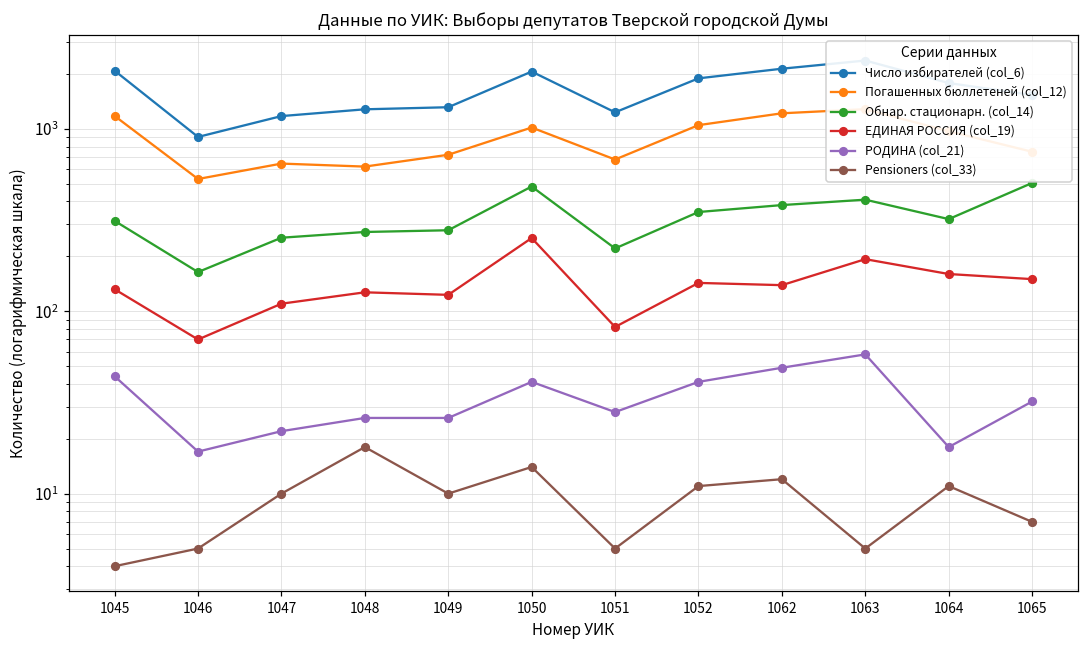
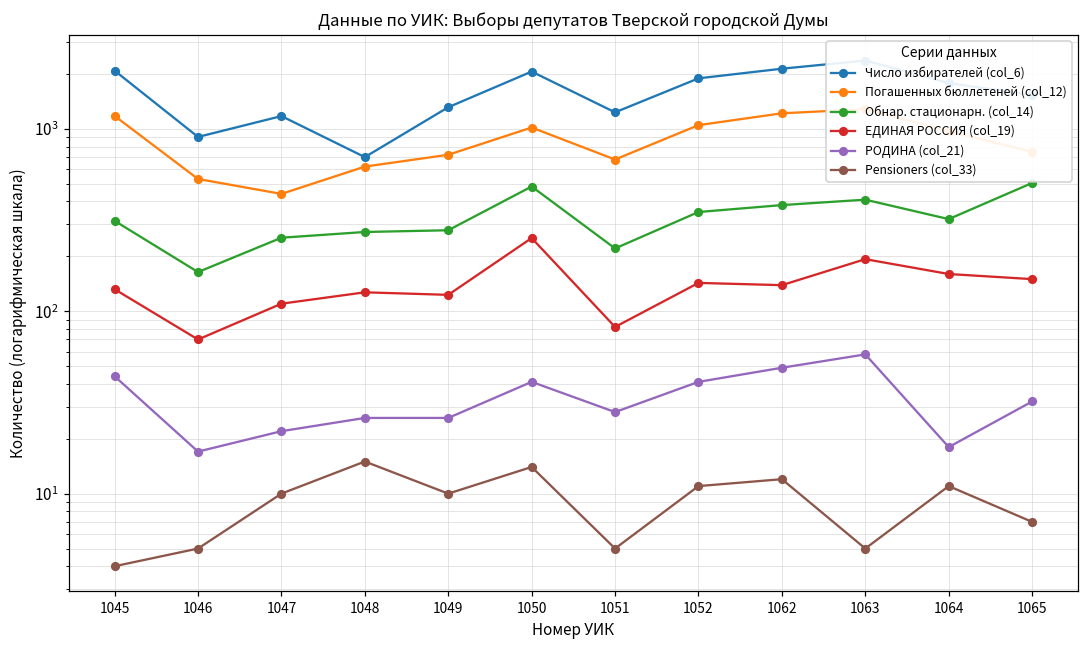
  {
    "Число избирателей (col_6)": {
      "1045": 2100,
      "1046": 900,
      "1047": 1200,
-     "1048": 1300,
+     "1048": 700,
      "1049": 1300,
      "1050": 2100,
      "1051": 1200,
      "1052": 1900,
      "1062": 2100
    },
    "Погашенных бюллетеней (col_12)": {
      "1045": 1200,
      "1046": 530,
-     "1047": 650,
+     "1047": 440,
      "1048": 620,
      "1049": 700,
      "1050": 1000,
      "1051": 680,
      "1052": 1000,
      "1062": 1200
    },
    "Обнар. стационарн. (col_14)": {
      "1045": 310,
      "1046": 160,
      "1047": 250,
      "1048": 270,
      "1049": 280,
      "1050": 480,
      "1051": 220,
      "1052": 350,
      "1062": 380,
      "1063": 410,
      "1064": 320,
      "1065": 510
    },
    "ЕДИНАЯ РОССИЯ (col_19)": {
      "1045": 130,
      "1046": 70,
      "1047": 110,
      "1048": 130,
      "1049": 120,
      "1050": 250,
      "1051": 80,
      "1052": 140,
      "1062": 140,
      "1063": 190,
      "1064": 160,
      "1065": 150
    },
    "РОДИНА (col_21)": {
      "1045": 44,
      "1046": 17,
      "1047": 22,
      "1048": 26,
      "1049": 26,
      "1050": 41,
      "1051": 28,
      "1052": 41,
      "1062": 49,
      "1063": 58,
      "1064": 18,
      "1065": 32
    },
    "Pensioners (col_33)": {
      "1045": 4,
      "1046": 5,
      "1047": 10,
-     "1048": 18,
+     "1048": 15,
      "1049": 10,
      "1050": 14,
      "1051": 5,
      "1052": 11,
      "1062": 12,
      "1063": 5,
      "1064": 11,
      "1065": 7
    }
  }
